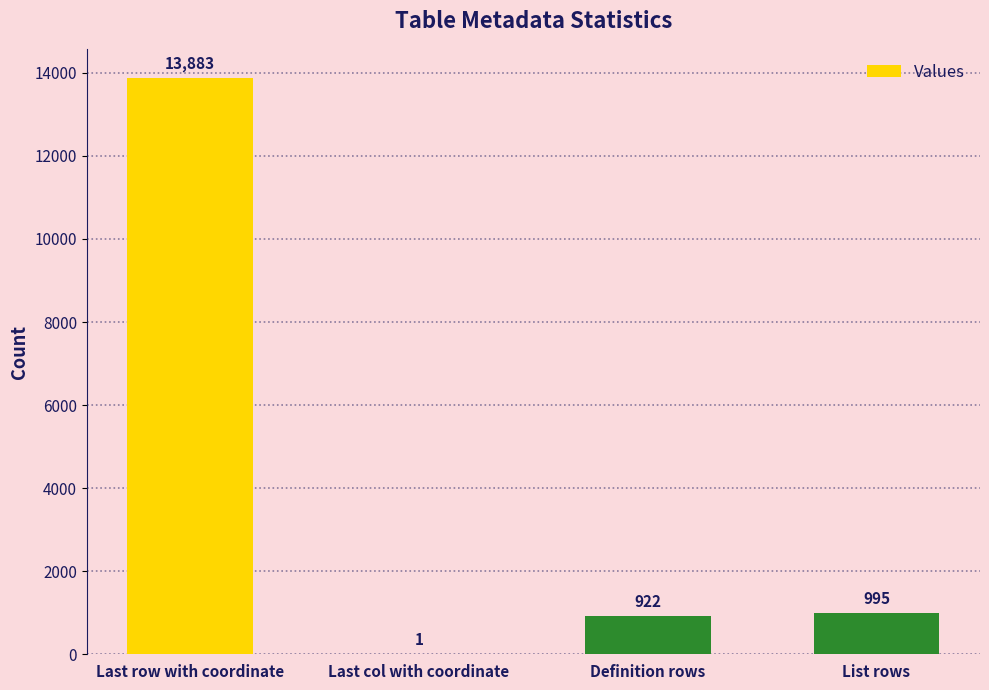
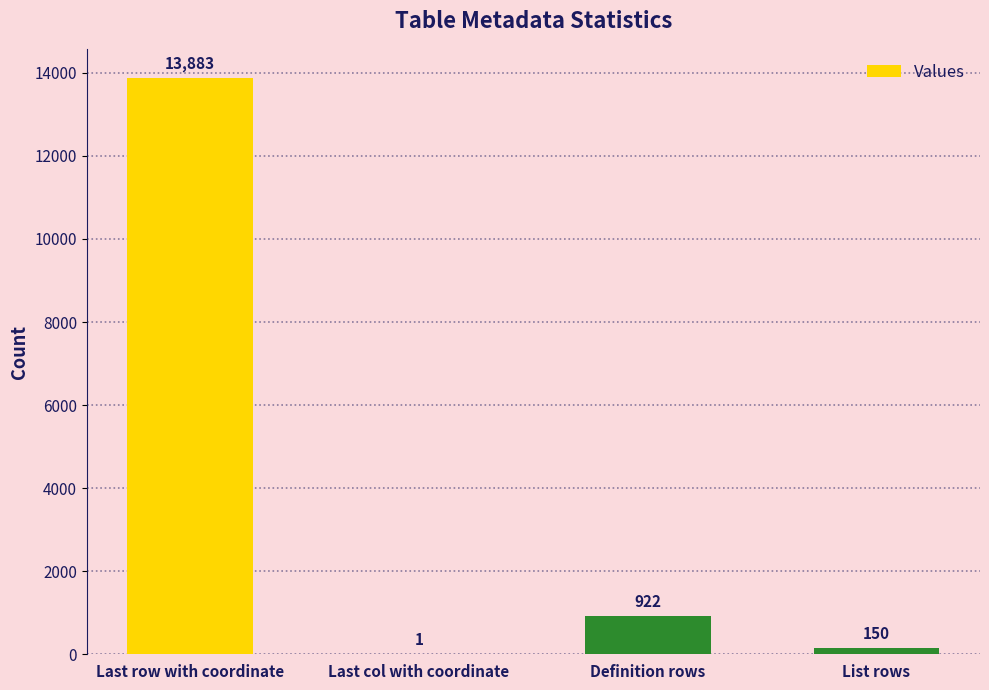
  {
    "Last row with coordinate": "13,883",
    "Last col with coordinate": "1",
    "Definition rows": "922",
-   "List rows": "995"
+   "List rows": "150"
  }
